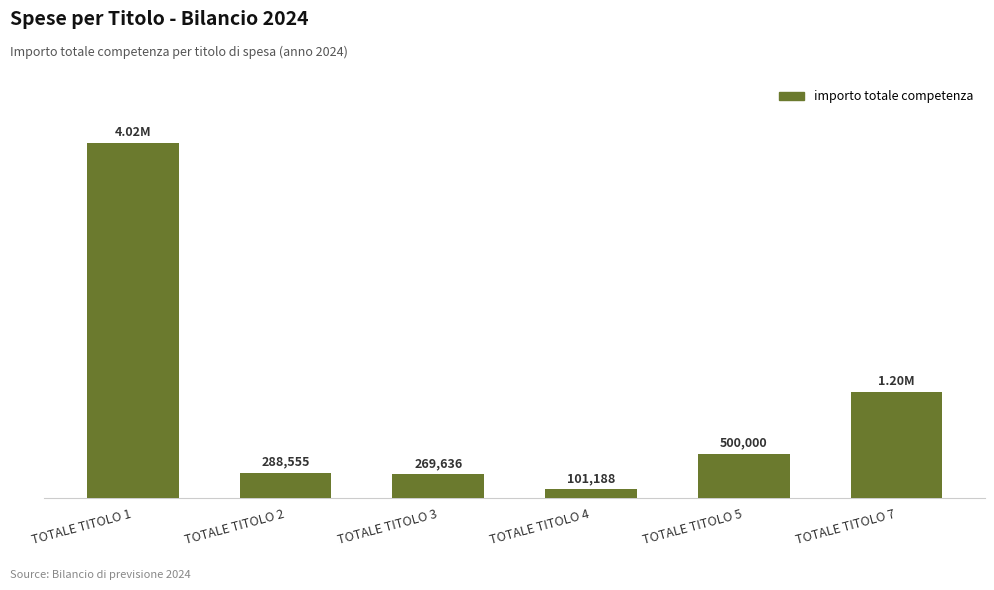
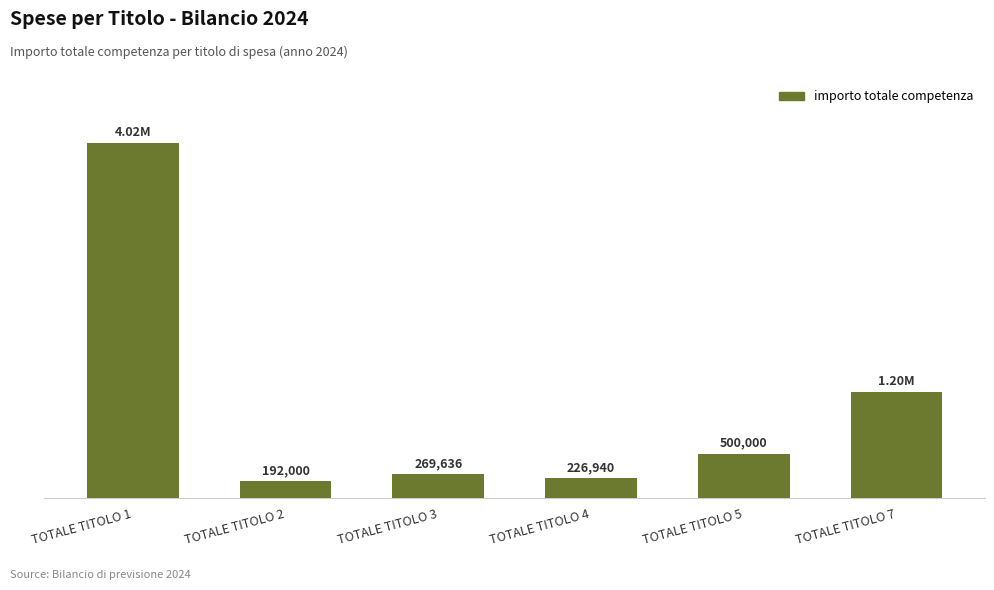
  {
    "TOTALE TITOLO 1": "4.02M",
-   "TOTALE TITOLO 2": "288,555",
+   "TOTALE TITOLO 2": "192,000",
    "TOTALE TITOLO 3": "269,636",
-   "TOTALE TITOLO 4": "101,188",
+   "TOTALE TITOLO 4": "226,940",
    "TOTALE TITOLO 5": "500,000",
    "TOTALE TITOLO 7": "1.20M"
  }
